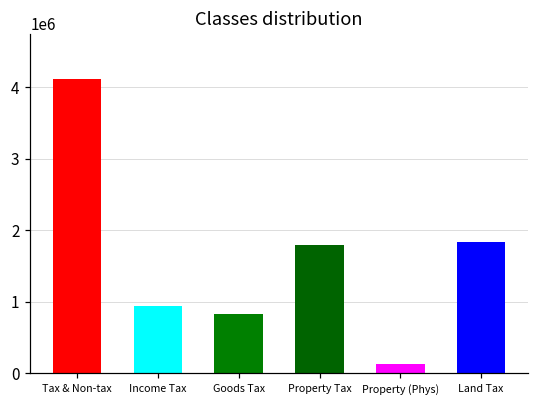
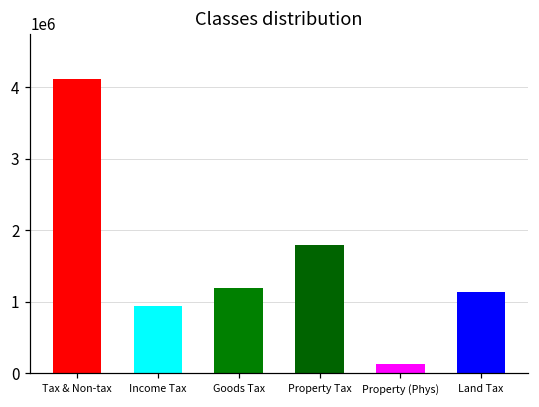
  {
    "Tax & Non-tax": 4100000,
    "Income Tax": 900000,
-   "Goods Tax": 800000,
+   "Goods Tax": 1200000,
    "Property Tax": 1800000,
    "Property (Phys)": 100000,
-   "Land Tax": 1800000
+   "Land Tax": 1100000
  }
